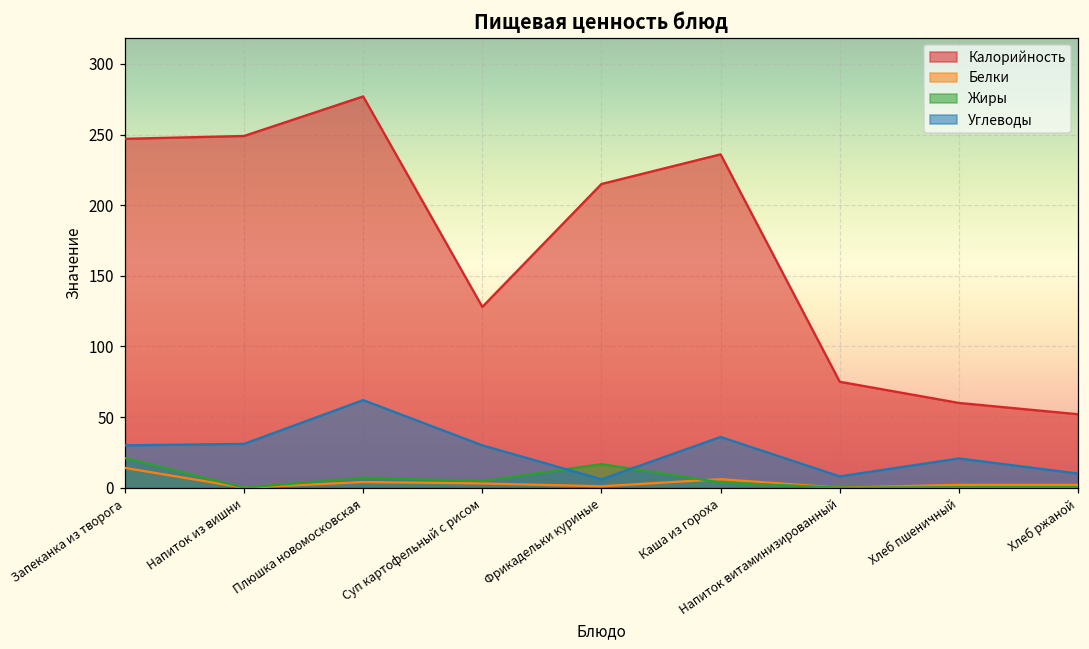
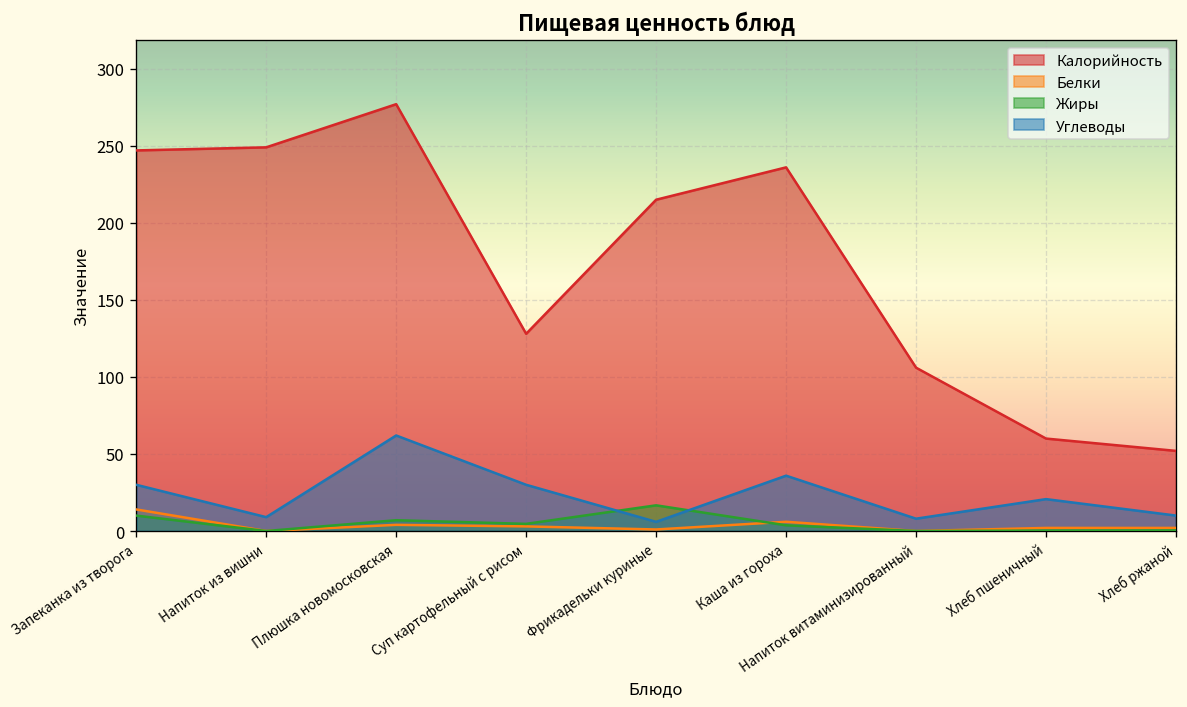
  {
    "Калорийность": {
      "Запеканка из творога": 247,
      "Напиток из вишни": 249,
      "Плюшка новомосковская": 277,
      "Суп картофельный с рисом": 128,
      "Фрикадельки куриные": 215,
      "Каша из гороха": 236,
-     "Напиток витаминизированный": 75,
+     "Напиток витаминизированный": 106,
      "Хлеб пшеничный": 60,
      "Хлеб ржаной": 52
    },
    "Белки": {
      "Запеканка из творога": 14,
      "Плюшка новомосковская": 4,
      "Фрикадельки куриные": 1,
      "Каша из гороха": 6
    },
    "Жиры": {
-     "Запеканка из творога": 21,
+     "Запеканка из творога": 10,
      "Плюшка новомосковская": 7,
      "Фрикадельки куриные": 17,
      "Каша из гороха": 4
    },
    "Углеводы": {
      "Запеканка из творога": 30,
-     "Напиток из вишни": 31,
+     "Напиток из вишни": 9,
      "Плюшка новомосковская": 62,
      "Суп картофельный с рисом": 30,
      "Фрикадельки куриные": 6,
      "Каша из гороха": 36,
      "Напиток витаминизированный": 8,
      "Хлеб пшеничный": 21,
      "Хлеб ржаной": 10
    }
  }
